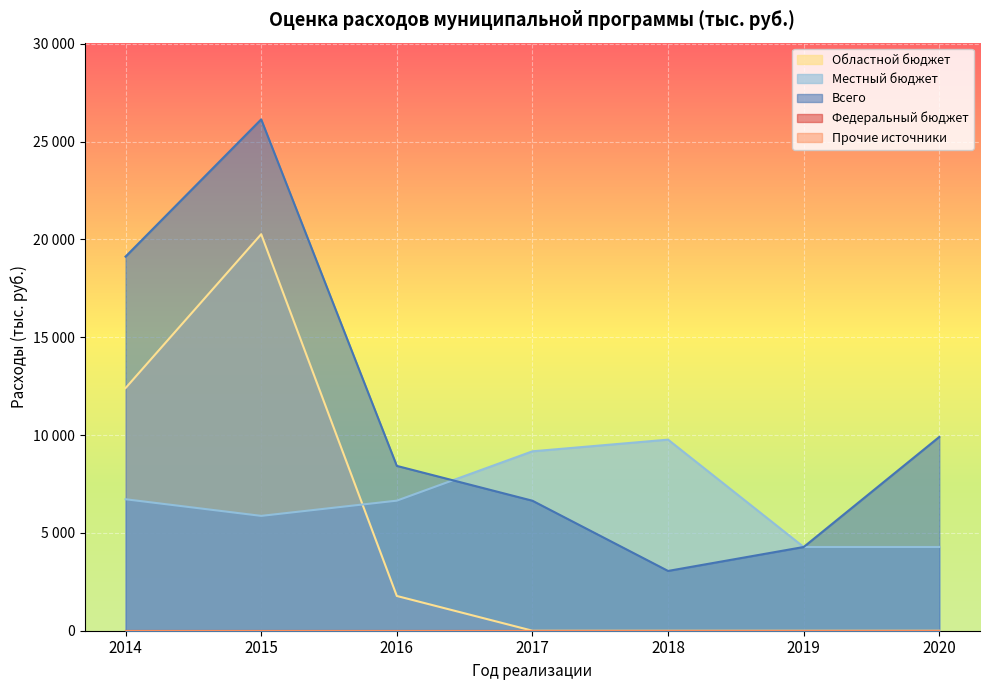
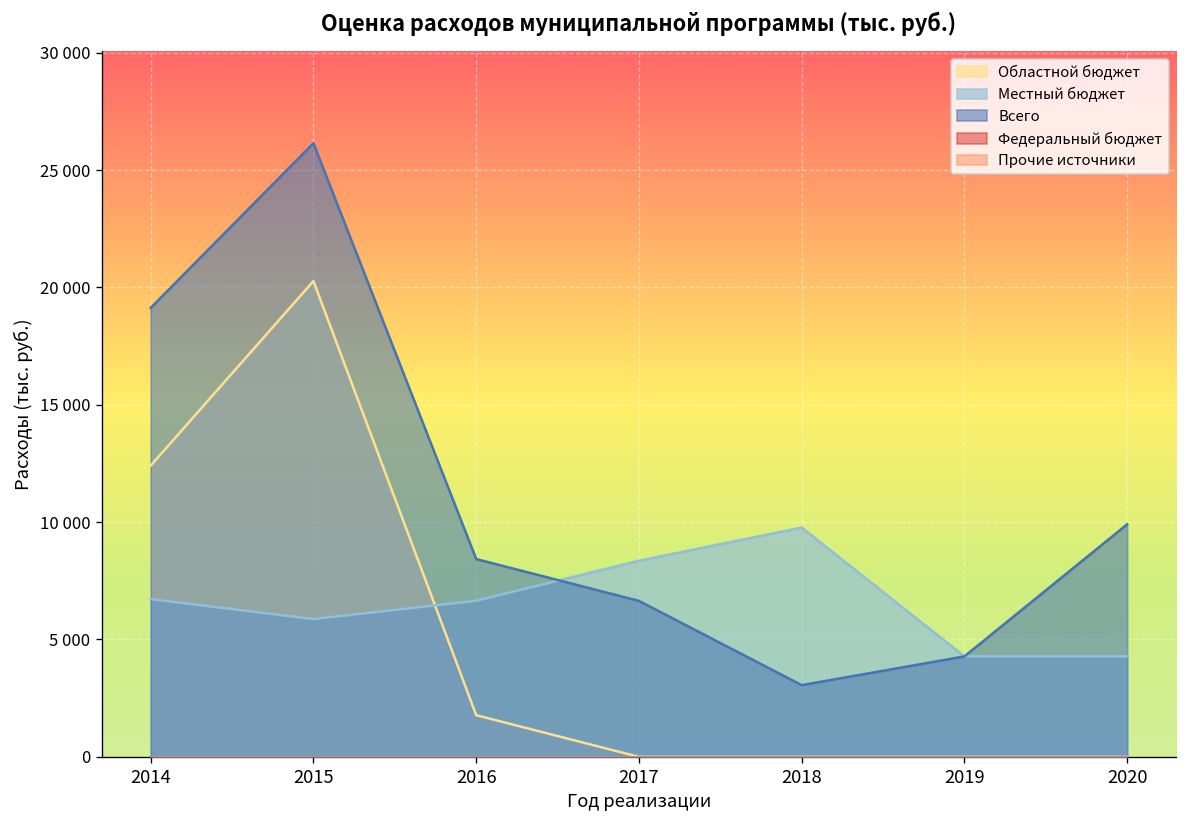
  {
    "Местный бюджет": {
      "2014": 6700,
      "2015": 5900,
      "2016": 6600,
-     "2017": 9200,
+     "2017": 8400,
      "2018": 9800,
      "2020": 4300
    },
    "Всего": {
      "2014": 19100,
      "2015": 26100,
      "2016": 8400,
      "2017": 6600,
      "2018": 3100,
      "2020": 9900
    }
  }
